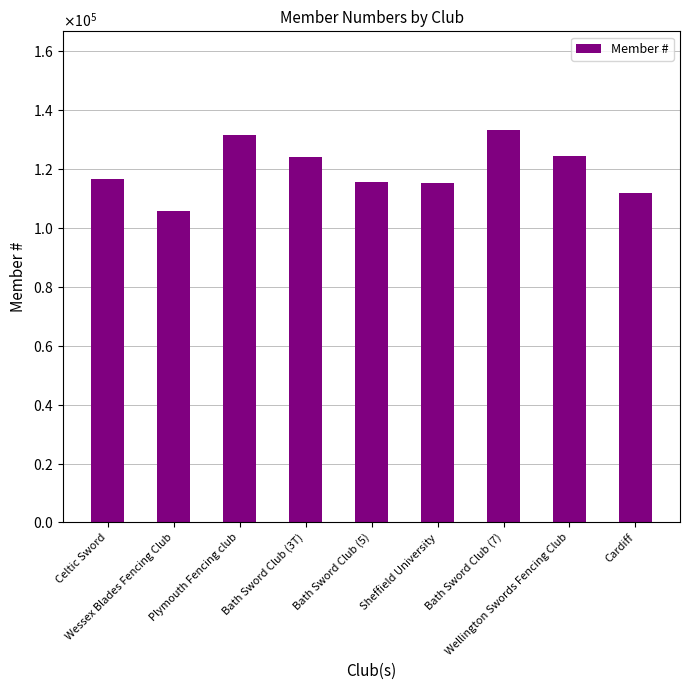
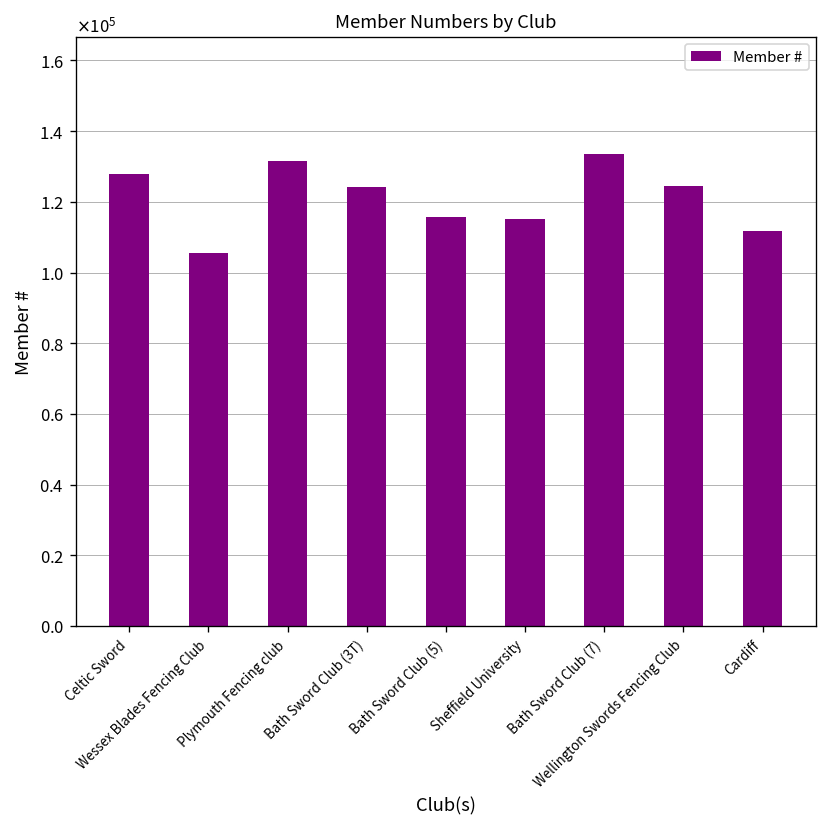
  {
-   "Celtic Sword": 117000,
+   "Celtic Sword": 128000,
    "Wessex Blades Fencing Club": 106000,
    "Plymouth Fencing club": 132000,
    "Bath Sword Club (3T)": 124000,
    "Bath Sword Club (5)": 116000,
    "Sheffield University": 115000,
    "Bath Sword Club (7)": 133000,
    "Wellington Swords Fencing Club": 124000,
    "Cardiff": 112000
  }
